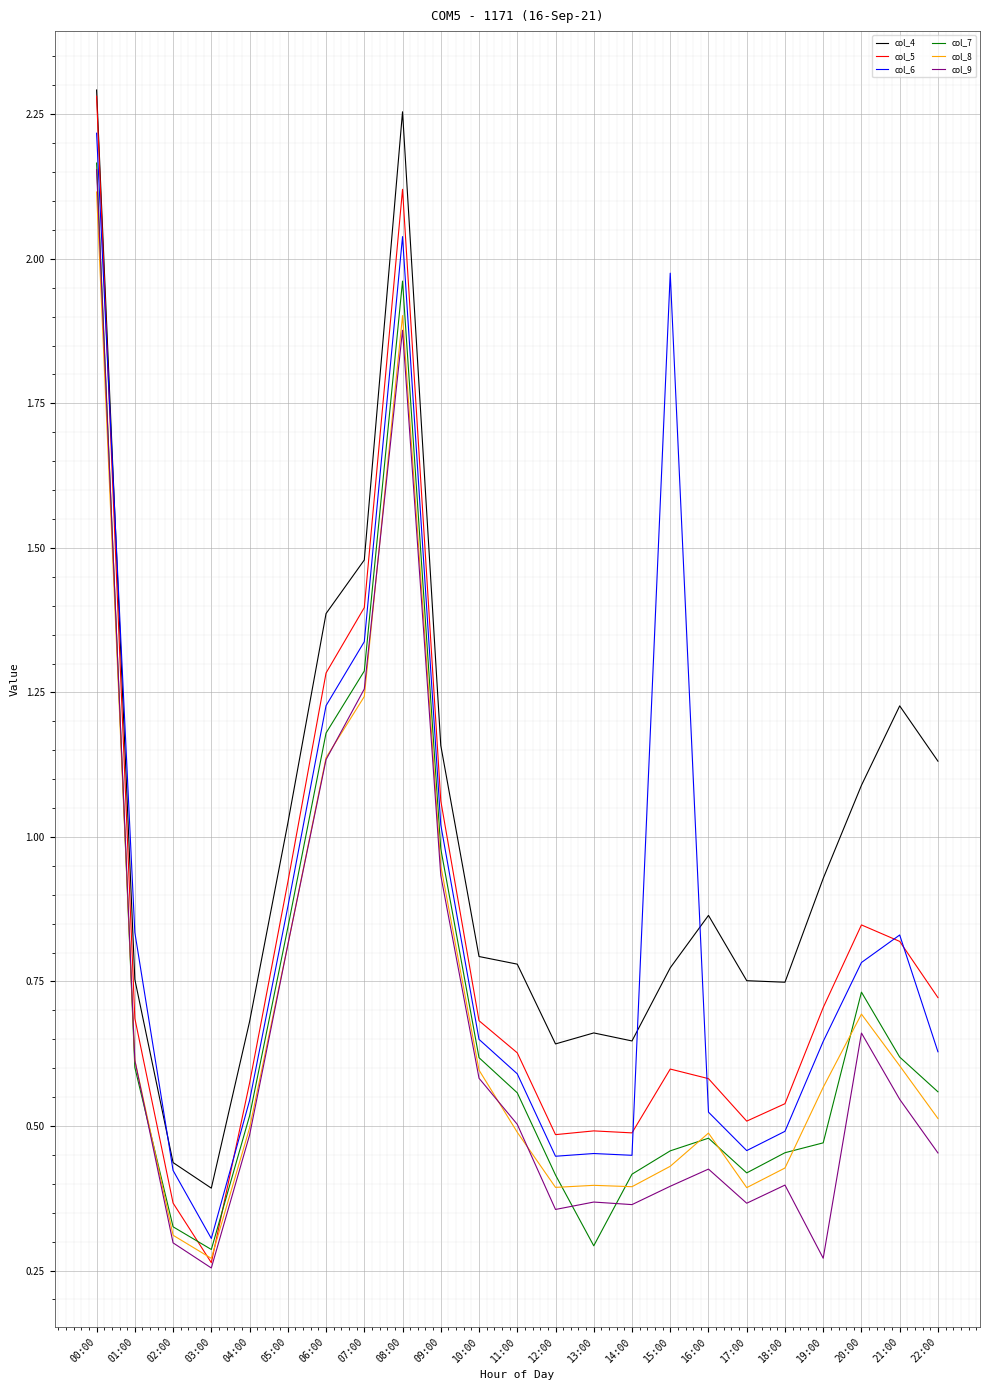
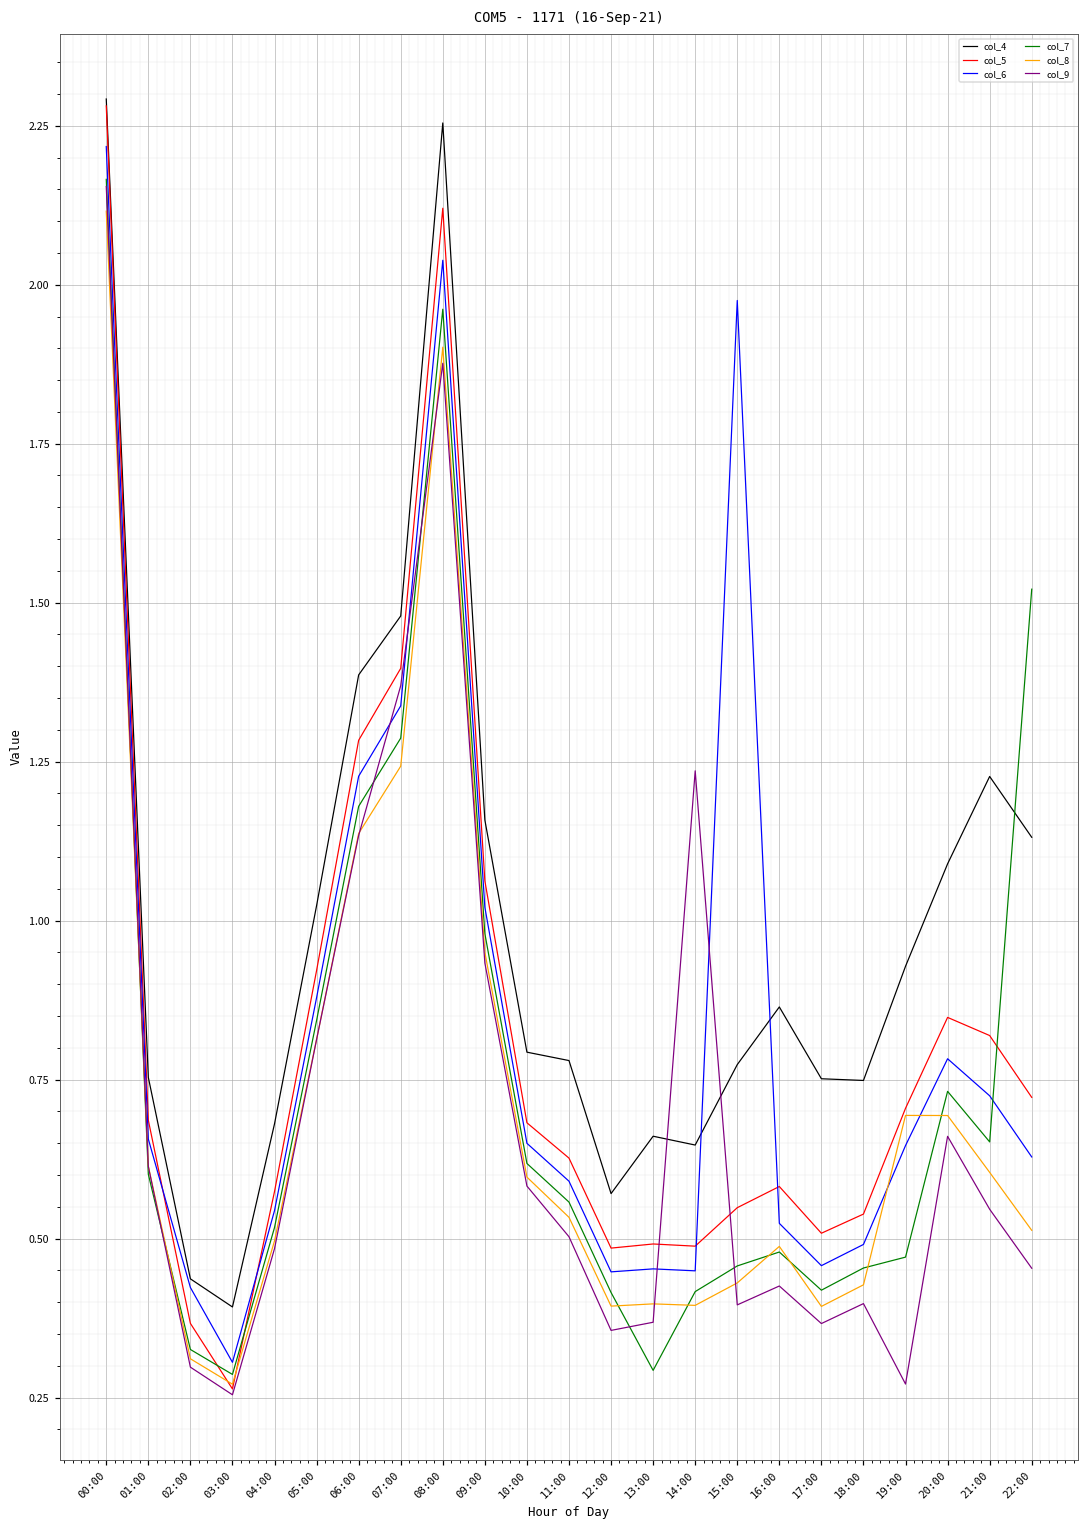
  {
    "col_4": {
      "00:00": 2.29,
      "01:00": 0.75,
      "02:00": 0.44,
      "03:00": 0.39,
      "04:00": 0.68,
      "05:00": 1.02,
      "06:00": 1.39,
      "07:00": 1.48,
      "08:00": 2.25,
      "09:00": 1.16,
      "10:00": 0.79,
      "11:00": 0.78,
-     "12:00": 0.64,
+     "12:00": 0.57,
      "13:00": 0.66,
      "14:00": 0.65,
      "15:00": 0.77,
      "16:00": 0.86,
      "17:00": 0.75,
      "18:00": 0.75,
      "19:00": 0.93,
      "20:00": 1.09,
      "21:00": 1.23,
      "22:00": 1.13
    },
    "col_5": {
      "00:00": 2.28,
      "01:00": 0.69,
      "02:00": 0.37,
      "03:00": 0.26,
      "04:00": 0.57,
      "05:00": 0.92,
      "06:00": 1.28,
      "07:00": 1.40,
      "08:00": 2.12,
      "09:00": 1.06,
      "10:00": 0.68,
      "11:00": 0.63,
      "12:00": 0.49,
      "13:00": 0.49,
      "14:00": 0.49,
-     "15:00": 0.60,
+     "15:00": 0.55,
      "16:00": 0.58,
      "17:00": 0.51,
      "18:00": 0.54,
      "19:00": 0.70,
      "20:00": 0.85,
      "21:00": 0.82,
      "22:00": 0.72
    },
    "col_6": {
      "00:00": 2.22,
-     "01:00": 0.83,
+     "01:00": 0.66,
      "02:00": 0.42,
      "03:00": 0.31,
      "04:00": 0.54,
      "05:00": 0.88,
      "06:00": 1.23,
      "07:00": 1.34,
      "08:00": 2.04,
      "09:00": 1.02,
      "10:00": 0.65,
      "11:00": 0.59,
      "12:00": 0.45,
      "13:00": 0.45,
      "14:00": 0.45,
      "15:00": 1.98,
      "16:00": 0.52,
      "17:00": 0.46,
      "18:00": 0.49,
      "19:00": 0.65,
      "20:00": 0.78,
-     "21:00": 0.83,
+     "21:00": 0.72,
      "22:00": 0.63
    },
    "col_7": {
      "00:00": 2.17,
      "01:00": 0.60,
      "02:00": 0.33,
      "03:00": 0.29,
      "04:00": 0.52,
      "05:00": 0.84,
      "06:00": 1.18,
      "07:00": 1.29,
      "08:00": 1.96,
      "09:00": 0.98,
      "10:00": 0.62,
      "11:00": 0.56,
      "12:00": 0.42,
      "13:00": 0.29,
      "14:00": 0.42,
      "15:00": 0.46,
      "16:00": 0.48,
      "17:00": 0.42,
      "18:00": 0.45,
      "19:00": 0.47,
      "20:00": 0.73,
-     "21:00": 0.62,
-     "22:00": 0.56
+     "21:00": 0.65,
+     "22:00": 1.52
    },
    "col_8": {
      "00:00": 2.12,
      "02:00": 0.31,
      "03:00": 0.27,
      "04:00": 0.50,
      "07:00": 1.24,
      "08:00": 1.90,
      "09:00": 0.95,
      "10:00": 0.60,
-     "11:00": 0.49,
+     "11:00": 0.53,
      "12:00": 0.39,
      "13:00": 0.40,
      "14:00": 0.40,
      "15:00": 0.43,
      "16:00": 0.49,
      "17:00": 0.39,
      "18:00": 0.43,
-     "19:00": 0.57,
+     "19:00": 0.69,
      "20:00": 0.69,
      "21:00": 0.60,
      "22:00": 0.51
    },
    "col_9": {
      "00:00": 2.15,
      "02:00": 0.30,
      "03:00": 0.25,
      "04:00": 0.48,
-     "07:00": 1.26,
+     "07:00": 1.37,
      "08:00": 1.88,
      "09:00": 0.93,
      "10:00": 0.58,
      "11:00": 0.50,
      "12:00": 0.36,
      "13:00": 0.37,
-     "14:00": 0.36,
+     "14:00": 1.24,
      "15:00": 0.40,
      "16:00": 0.43,
      "17:00": 0.37,
      "18:00": 0.40,
      "19:00": 0.27,
      "20:00": 0.66,
      "21:00": 0.55,
      "22:00": 0.45
    }
  }
